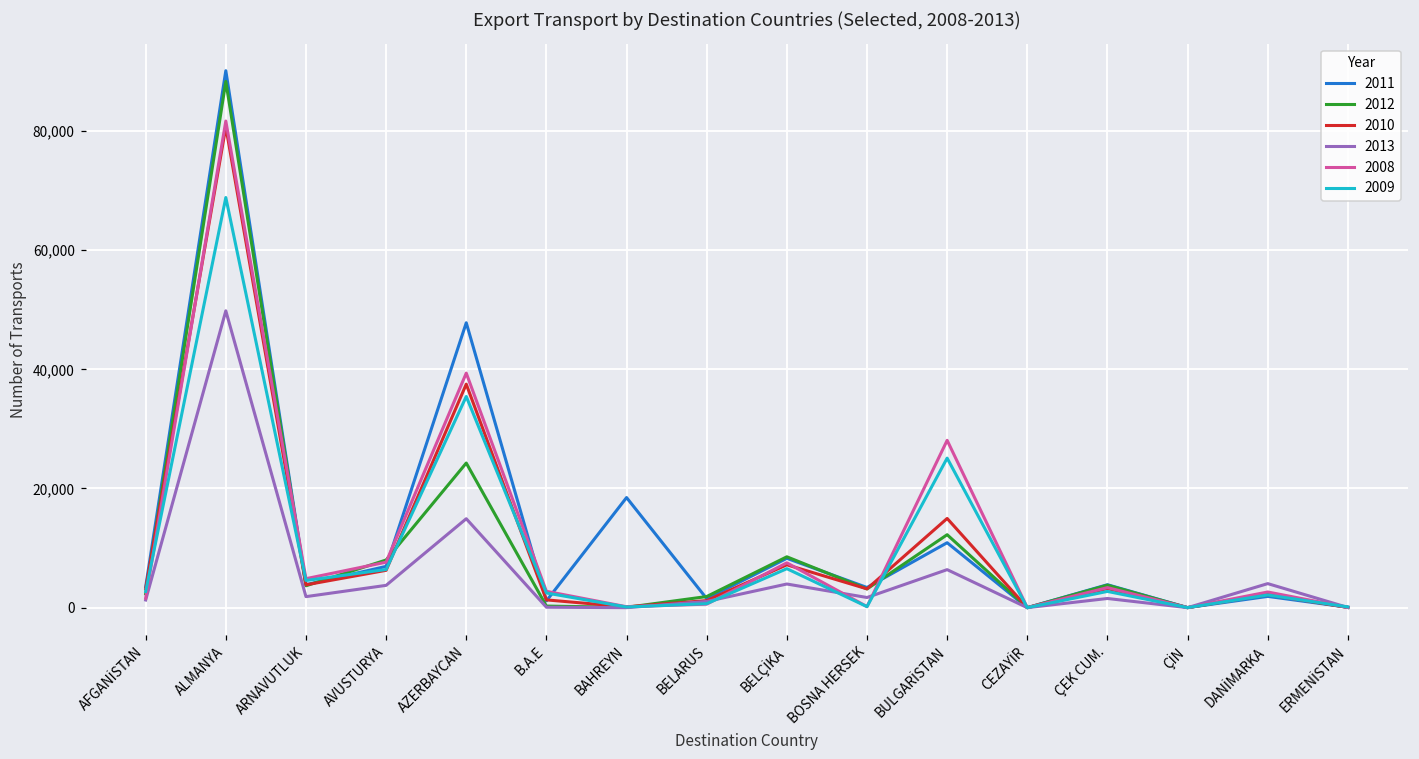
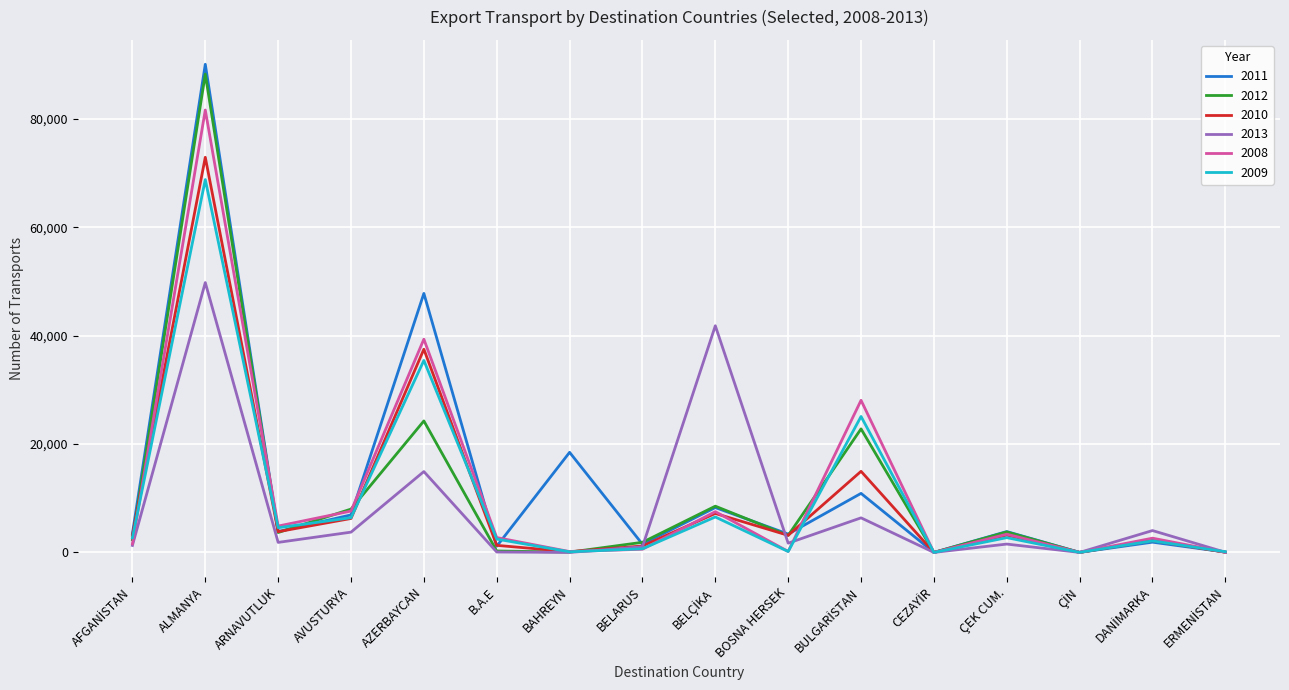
  {
    "2011": {
      "ALMANYA": "90,000",
      "AVUSTURYA": "7,000",
      "AZERBAYCAN": "48,000",
      "BAHREYN": "18,000",
      "BULGARİSTAN": "11,000"
    },
    "2012": {
      "ALMANYA": "88,000",
      "AZERBAYCAN": "24,000",
-     "BULGARİSTAN": "12,000"
+     "BULGARİSTAN": "23,000"
    },
    "2010": {
-     "ALMANYA": "81,000",
+     "ALMANYA": "73,000",
      "AZERBAYCAN": "38,000",
      "BULGARİSTAN": "15,000"
    },
    "2013": {
      "ALMANYA": "50,000",
      "ARNAVUTLUK": "2,000",
      "AVUSTURYA": "4,000",
      "AZERBAYCAN": "15,000",
-     "BELÇİKA": "4,000",
+     "BELÇİKA": "42,000",
      "BOSNA HERSEK": "2,000",
      "BULGARİSTAN": "6,000",
      "ÇEK CUM.": "2,000",
      "DANİMARKA": "4,000"
    },
    "2008": {
      "ALMANYA": "82,000",
      "AZERBAYCAN": "39,000",
      "BULGARİSTAN": "28,000"
    },
    "2009": {
      "ALMANYA": "69,000",
      "AZERBAYCAN": "35,000",
      "BELÇİKA": "7,000",
      "BULGARİSTAN": "25,000"
    }
  }
